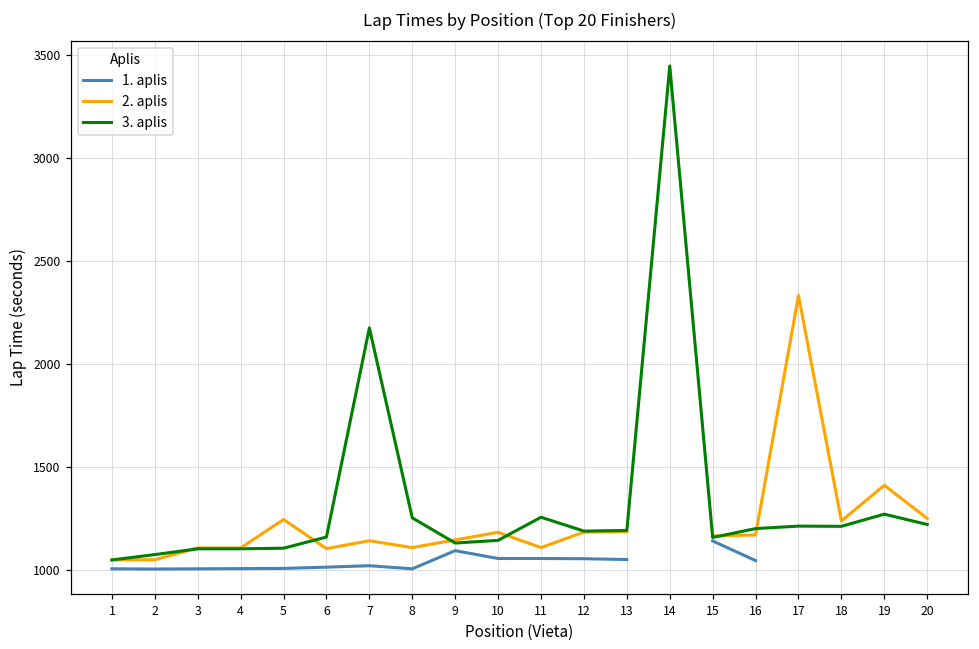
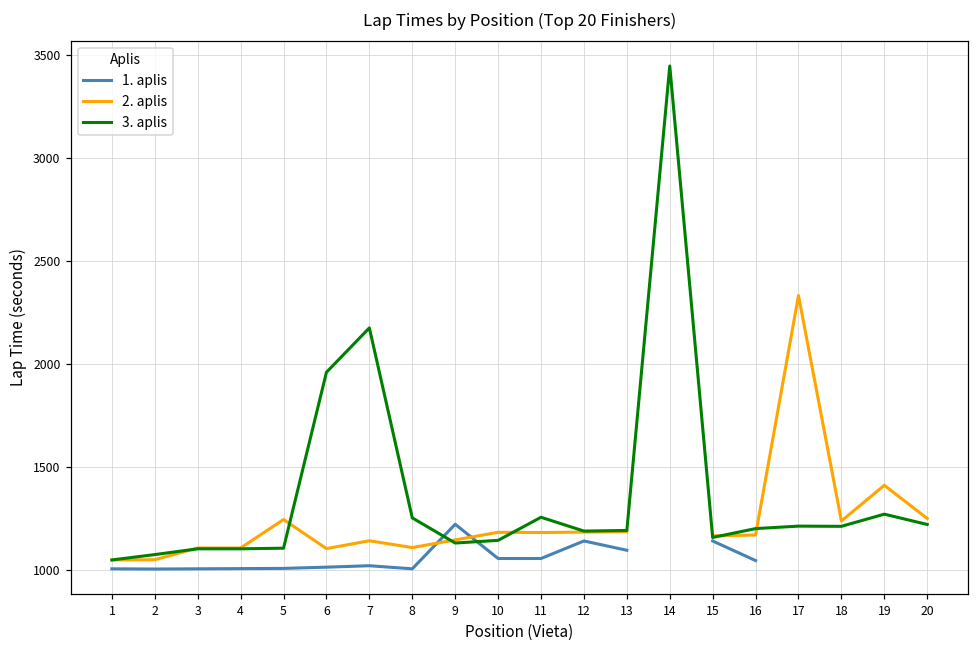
  {
    "1. aplis": {
      "1": 1010,
      "2": 1010,
      "3": 1010,
      "4": 1010,
      "5": 1010,
      "6": 1020,
      "7": 1020,
      "8": 1010,
-     "9": 1100,
+     "9": 1220,
      "10": 1060,
      "11": 1060,
-     "12": 1060,
-     "13": 1050,
+     "12": 1140,
+     "13": 1100,
      "15": 1140,
      "16": 1050,
      "18": 1110,
      "20": 1160
    },
    "2. aplis": {
      "2": 1050,
      "5": 1250,
      "6": 1110,
      "7": 1140,
      "8": 1110,
      "9": 1150,
      "10": 1180,
-     "11": 1110,
+     "11": 1180,
      "16": 1170,
      "17": 2330,
      "18": 1240,
      "19": 1410,
      "20": 1250
    },
    "3. aplis": {
      "2": 1080,
      "5": 1110,
-     "6": 1160,
+     "6": 1960,
      "7": 2180,
      "8": 1250,
      "9": 1130,
      "10": 1150,
      "11": 1260,
      "14": 3450,
      "16": 1200,
      "17": 1210,
      "18": 1210,
      "19": 1270,
      "20": 1220
    }
  }
